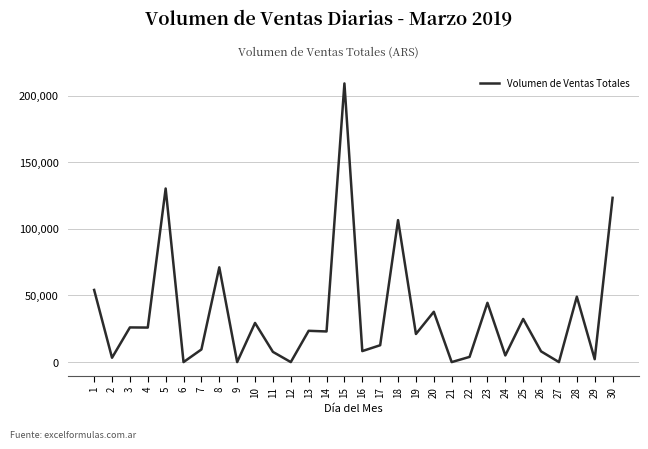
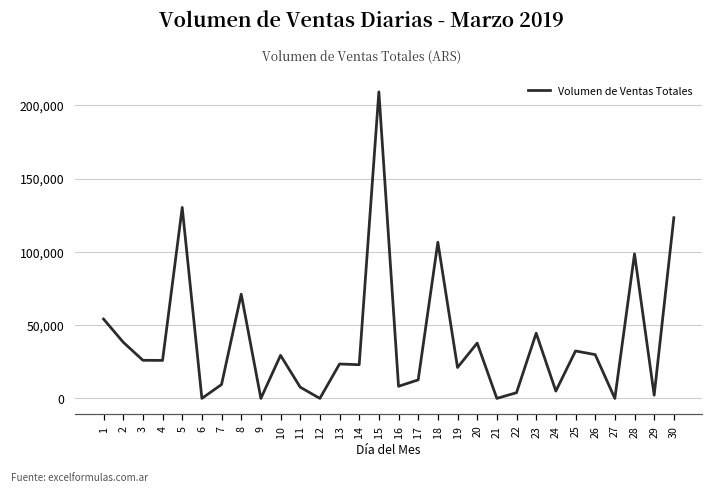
  {
    "1": "54,000",
-   "2": "3,000",
+   "2": "38,000",
    "3": "26,000",
    "4": "26,000",
    "5": "130,000",
    "6": "0",
    "7": "9,000",
    "8": "71,000",
    "9": "0",
    "10": "29,000",
    "11": "8,000",
    "12": "0",
    "13": "23,000",
    "14": "23,000",
    "15": "209,000",
    "16": "8,000",
    "17": "13,000",
    "18": "107,000",
    "19": "21,000",
    "20": "38,000",
    "21": "0",
    "22": "4,000",
    "23": "44,000",
    "24": "5,000",
    "25": "32,000",
-   "26": "8,000",
+   "26": "30,000",
    "27": "0",
-   "28": "49,000",
+   "28": "99,000",
    "29": "2,000",
    "30": "123,000"
  }
